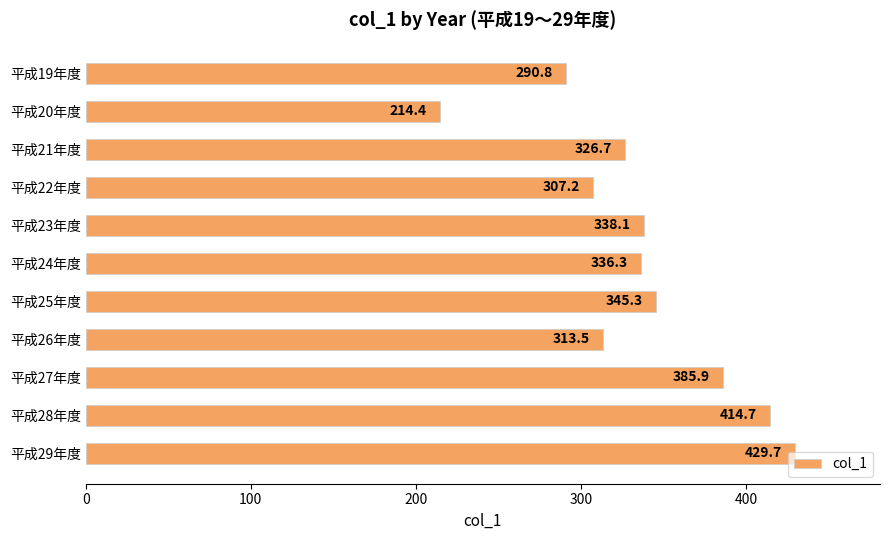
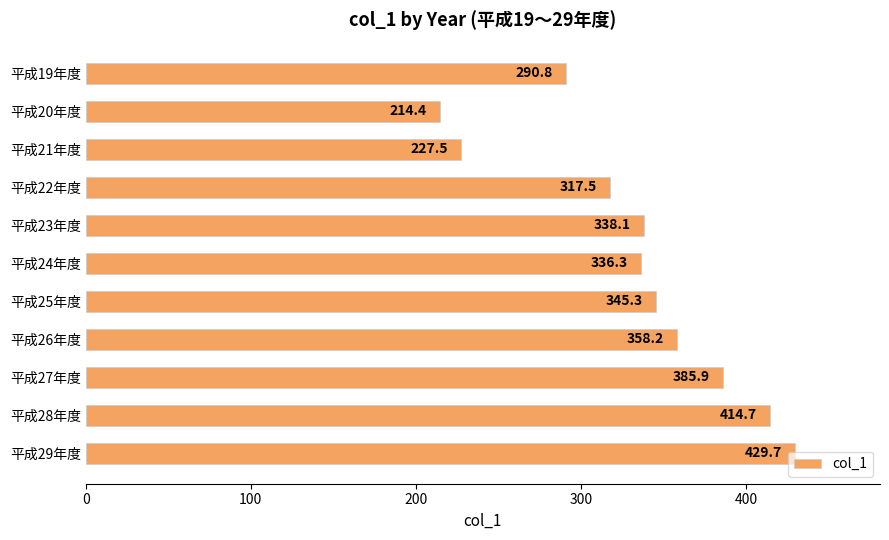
  {
    "平成19年度": 290.8,
    "平成20年度": 214.4,
-   "平成21年度": 326.7,
-   "平成22年度": 307.2,
+   "平成21年度": 227.5,
+   "平成22年度": 317.5,
    "平成23年度": 338.1,
    "平成24年度": 336.3,
    "平成25年度": 345.3,
-   "平成26年度": 313.5,
+   "平成26年度": 358.2,
    "平成27年度": 385.9,
    "平成28年度": 414.7
  }
